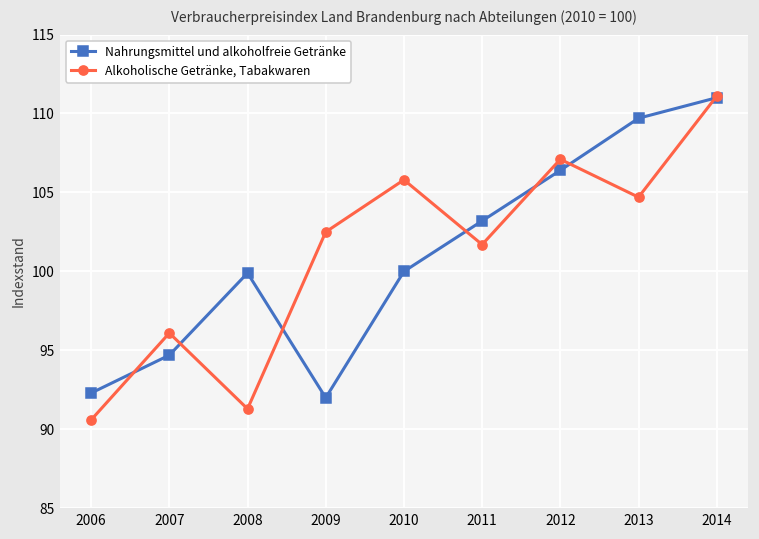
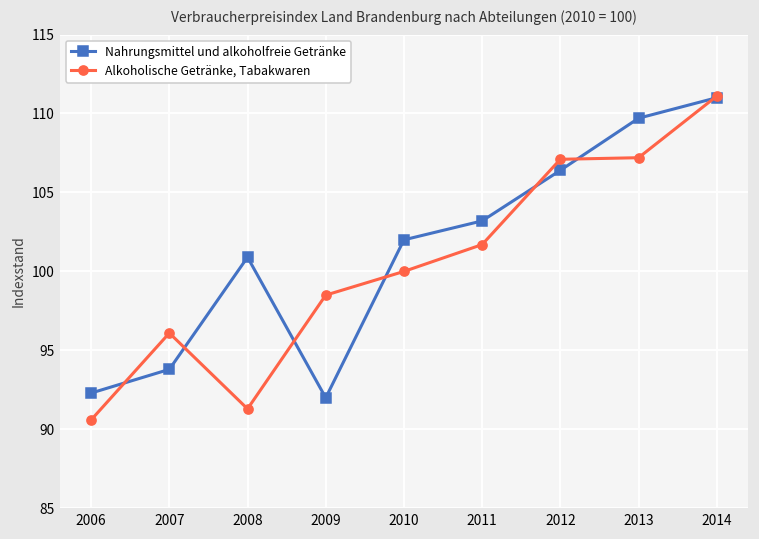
  {
    "Nahrungsmittel und alkoholfreie Getränke": {
      "2006": 92.3,
-     "2007": 94.7,
-     "2008": 99.9,
+     "2007": 93.8,
+     "2008": 100.9,
      "2009": 92.0,
-     "2010": 100,
+     "2010": 102,
      "2011": 103.2,
      "2012": 106.4,
      "2013": 109.7
    },
    "Alkoholische Getränke, Tabakwaren": {
      "2006": 90.6,
      "2007": 96.1,
      "2008": 91.3,
-     "2009": 102.5,
-     "2010": 105.8,
+     "2009": 98.5,
+     "2010": 100.0,
      "2011": 101.7,
      "2012": 107.1,
-     "2013": 104.7
+     "2013": 107.2
    }
  }
